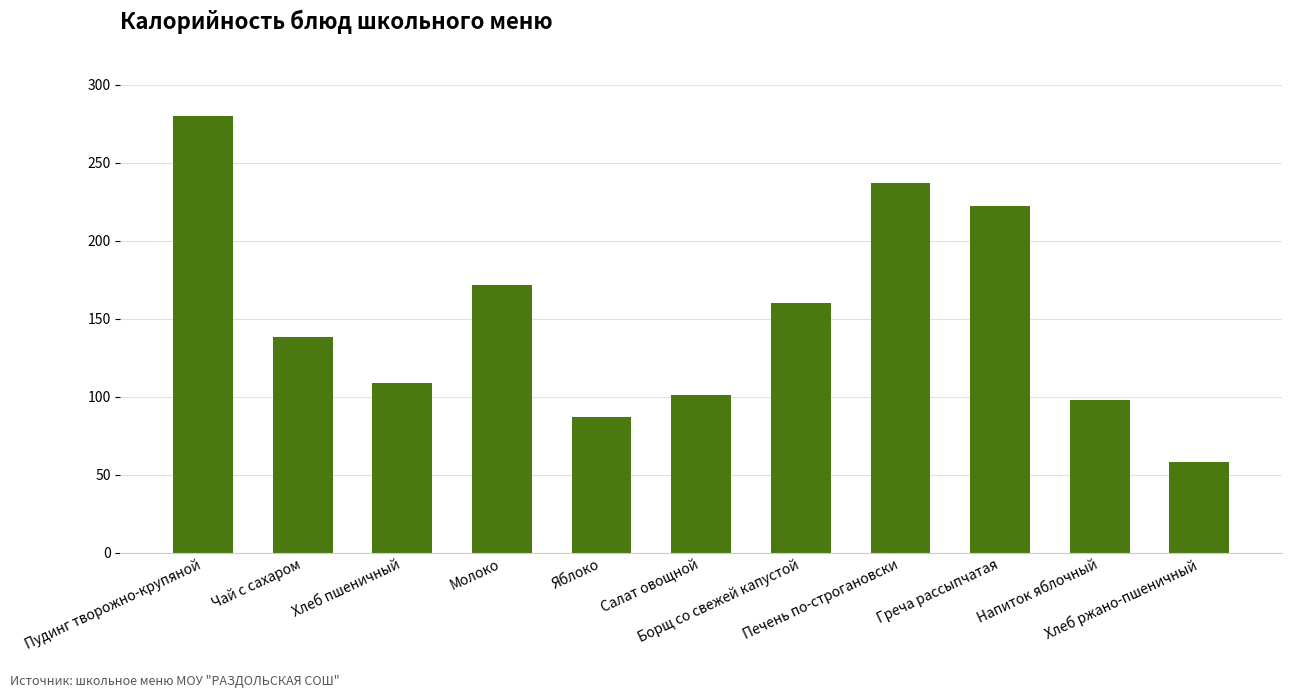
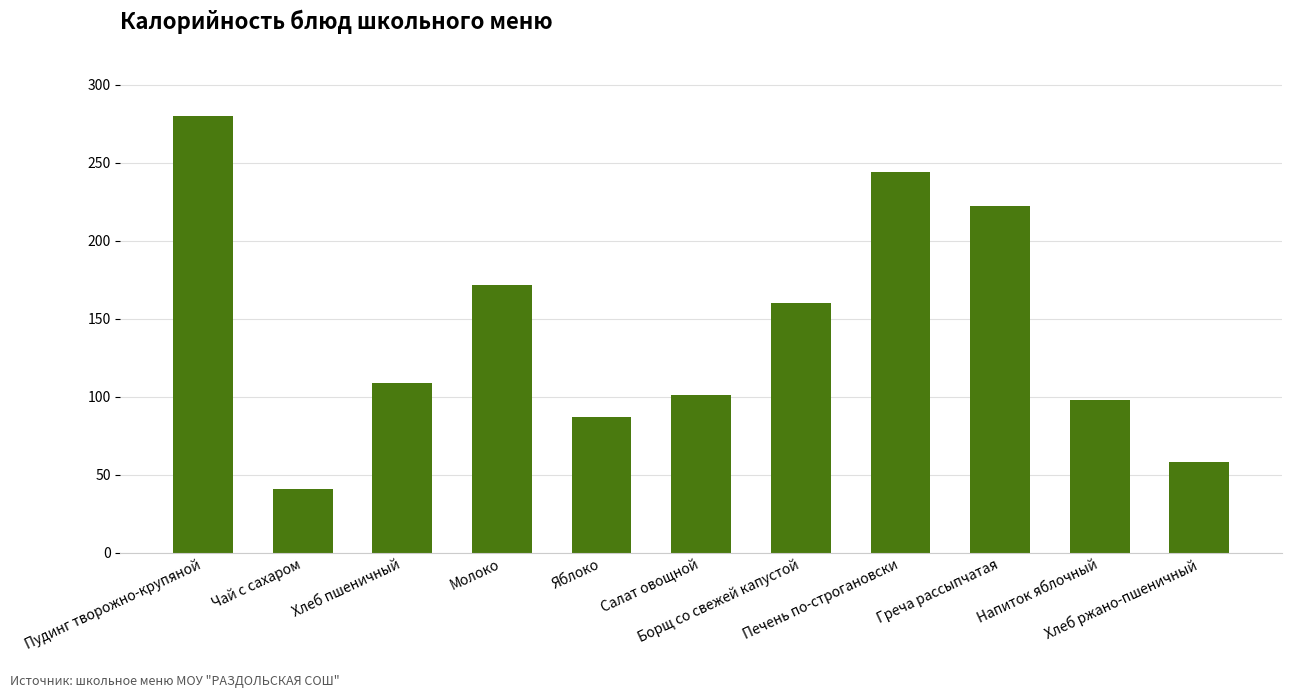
  {
    "Пудинг творожно-крупяной": 280,
-   "Чай с сахаром": 138,
+   "Чай с сахаром": 41,
    "Хлеб пшеничный": 109,
    "Молоко": 172,
    "Яблоко": 87,
    "Салат овощной": 101,
    "Борщ со свежей капустой": 160,
-   "Печень по-строгановски": 237,
+   "Печень по-строгановски": 244,
    "Греча рассыпчатая": 222,
    "Напиток яблочный": 98,
    "Хлеб ржано-пшеничный": 58
  }
